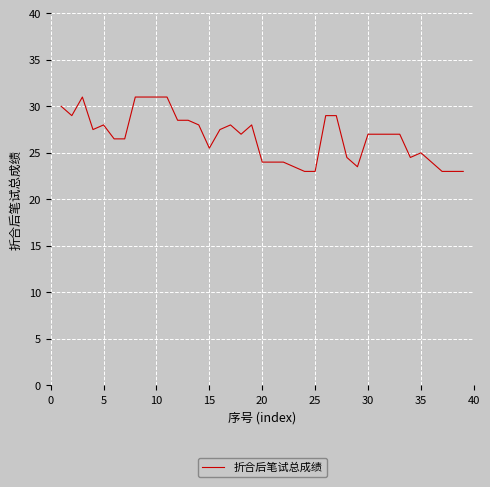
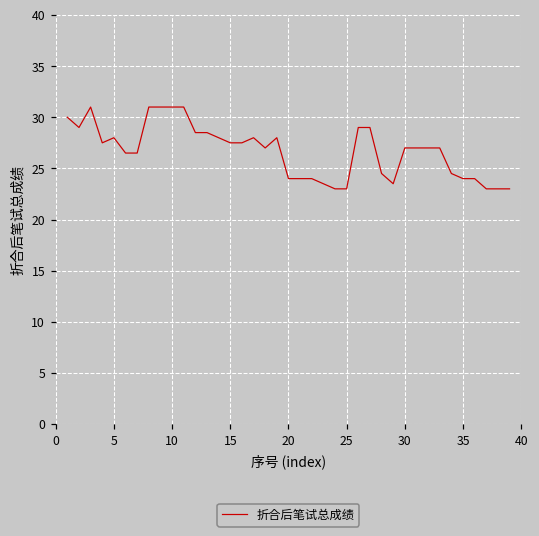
  {
    "5": 28,
    "10": 31,
-   "15": 26,
+   "15": 28,
    "20": 24,
    "25": 23,
    "30": 27,
-   "35": 25
+   "35": 24
  }
